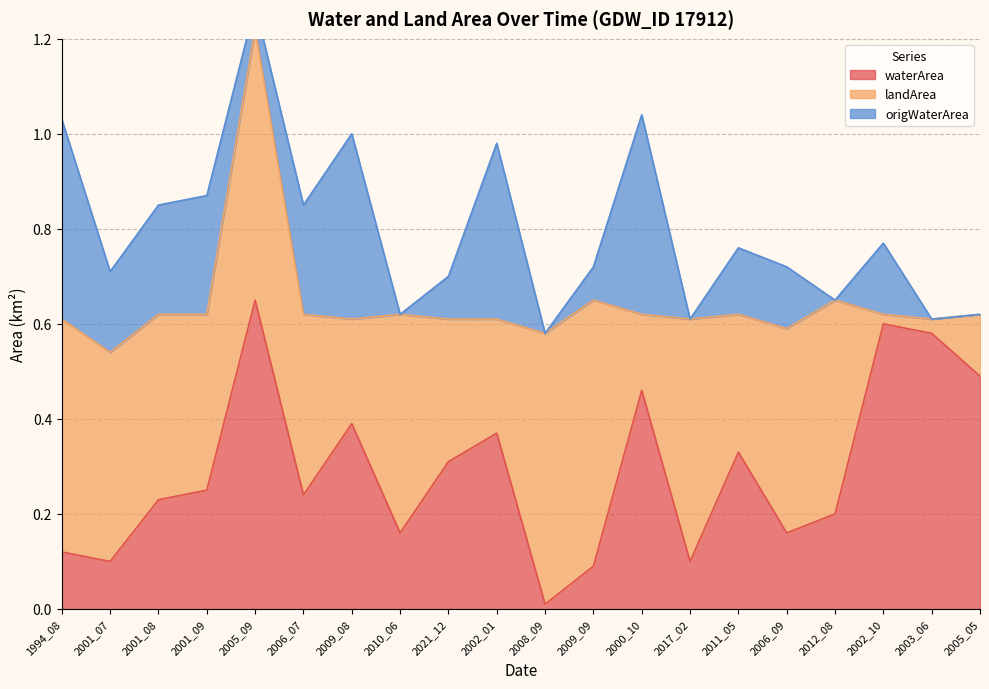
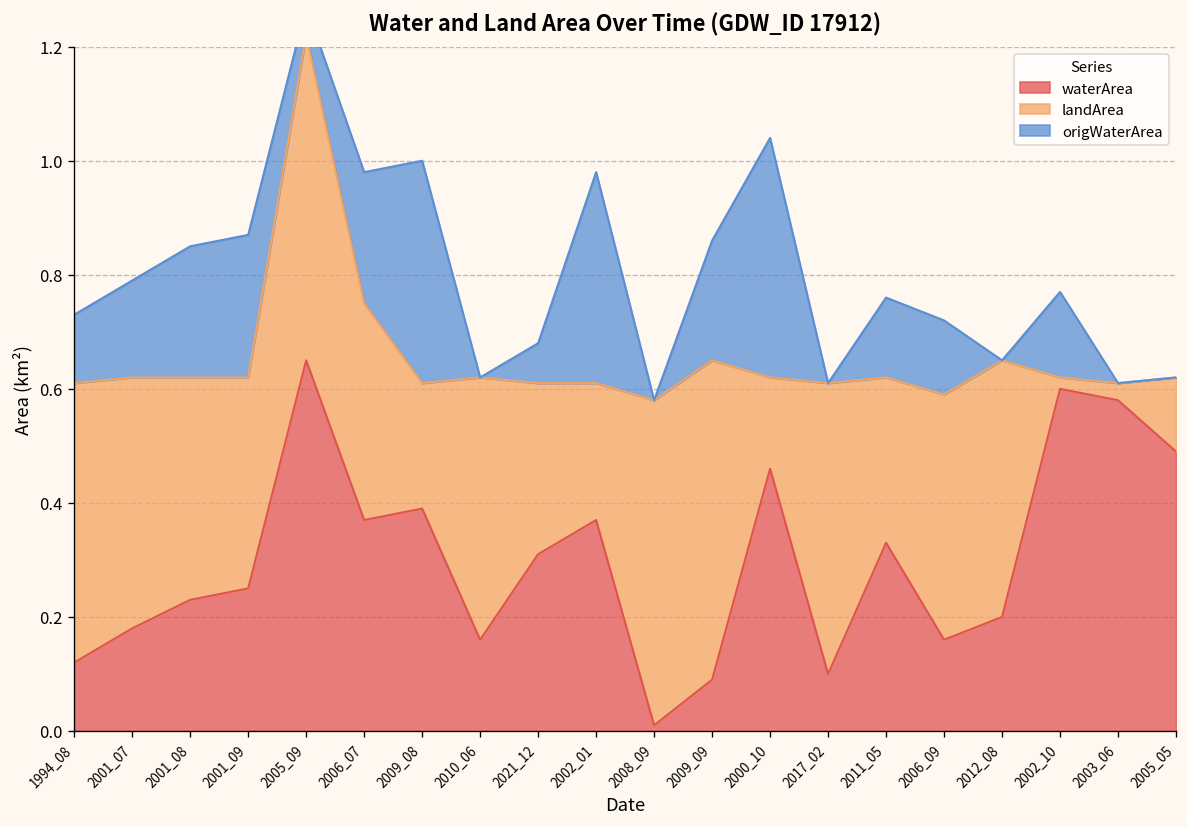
  {
    "waterArea": {
      "1994_08": 0.12,
-     "2001_07": 0.10,
+     "2001_07": 0.18,
      "2001_08": 0.23,
      "2001_09": 0.25,
      "2005_09": 0.65,
-     "2006_07": 0.24,
+     "2006_07": 0.37,
      "2009_08": 0.39,
      "2010_06": 0.16,
      "2021_12": 0.31,
      "2002_01": 0.37,
      "2008_09": 0.01,
      "2009_09": 0.09,
      "2000_10": 0.46,
      "2017_02": 0.10,
      "2011_05": 0.33,
      "2006_09": 0.16,
      "2012_08": 0.20,
      "2002_10": 0.60,
      "2003_06": 0.58,
      "2005_05": 0.49
    },
    "landArea": {
      "1994_08": 0.49,
      "2001_07": 0.44,
      "2001_08": 0.39,
      "2001_09": 0.37,
      "2006_07": 0.38,
      "2009_08": 0.22,
      "2021_12": 0.30,
      "2002_01": 0.24,
      "2009_09": 0.56,
      "2000_10": 0.16,
      "2011_05": 0.29,
      "2006_09": 0.43,
      "2002_10": 0.02
    },
    "origWaterArea": {
-     "1994_08": 0.42,
+     "1994_08": 0.12,
      "2001_07": 0.17,
      "2001_08": 0.23,
      "2001_09": 0.25,
      "2006_07": 0.23,
      "2009_08": 0.39,
-     "2021_12": 0.09,
+     "2021_12": 0.07,
      "2002_01": 0.37,
-     "2009_09": 0.07,
+     "2009_09": 0.21,
      "2000_10": 0.42,
      "2011_05": 0.14,
      "2006_09": 0.13,
      "2002_10": 0.15
    }
  }
